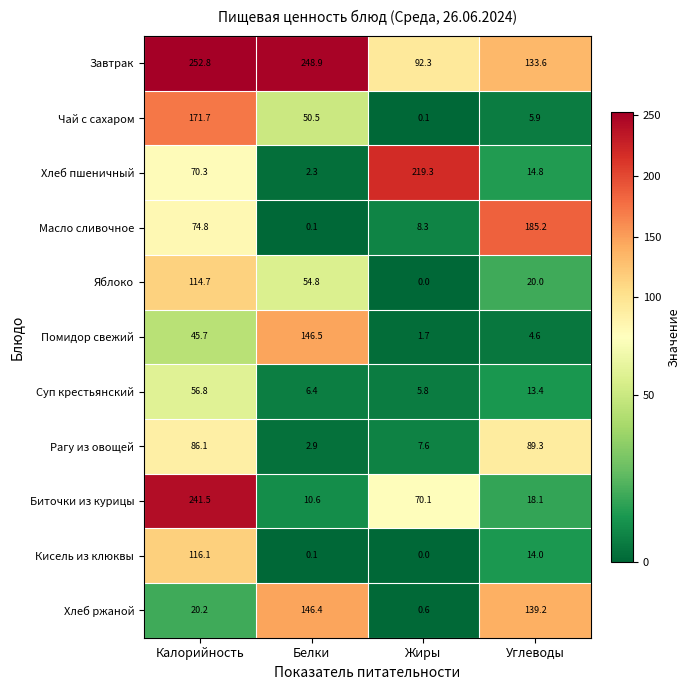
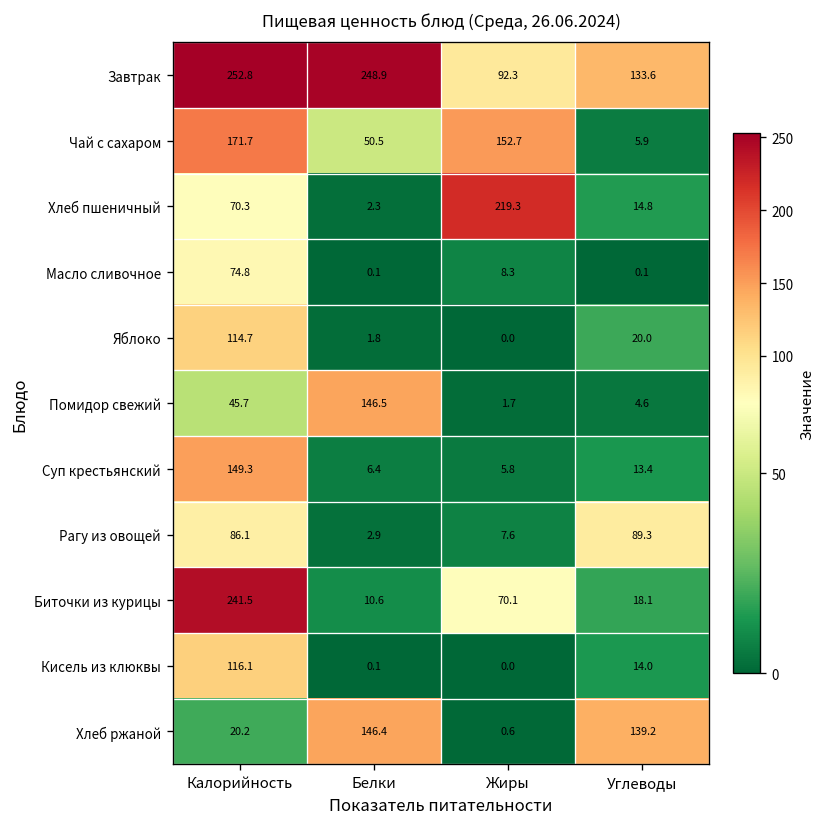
  {
    "Завтрак": {
      "Калорийность": 252.8,
      "Белки": 248.9,
      "Жиры": 92.3,
      "Углеводы": 133.6
    },
    "Чай с сахаром": {
      "Калорийность": 171.7,
      "Белки": 50.5,
-     "Жиры": 0.1,
+     "Жиры": 152.7,
      "Углеводы": 5.9
    },
    "Хлеб пшеничный": {
      "Калорийность": 70.3,
      "Белки": 2.3,
      "Жиры": 219.3,
      "Углеводы": 14.8
    },
    "Масло сливочное": {
      "Калорийность": 74.8,
      "Белки": 0.1,
      "Жиры": 8.3,
-     "Углеводы": 185.2
+     "Углеводы": 0.1
    },
    "Яблоко": {
      "Калорийность": 114.7,
-     "Белки": 54.8,
+     "Белки": 1.8,
      "Жиры": 0.0,
      "Углеводы": 20.0
    },
    "Помидор свежий": {
      "Калорийность": 45.7,
      "Белки": 146.5,
      "Жиры": 1.7,
      "Углеводы": 4.6
    },
    "Суп крестьянский": {
-     "Калорийность": 56.8,
+     "Калорийность": 149.3,
      "Белки": 6.4,
      "Жиры": 5.8,
      "Углеводы": 13.4
    },
    "Рагу из овощей": {
      "Калорийность": 86.1,
      "Белки": 2.9,
      "Жиры": 7.6,
      "Углеводы": 89.3
    },
    "Биточки из курицы": {
      "Калорийность": 241.5,
      "Белки": 10.6,
      "Жиры": 70.1,
      "Углеводы": 18.1
    },
    "Кисель из клюквы": {
      "Калорийность": 116.1,
      "Белки": 0.1,
      "Жиры": 0.0,
      "Углеводы": 14.0
    },
    "Хлеб ржаной": {
      "Калорийность": 20.2,
      "Белки": 146.4,
      "Жиры": 0.6,
      "Углеводы": 139.2
    }
  }
